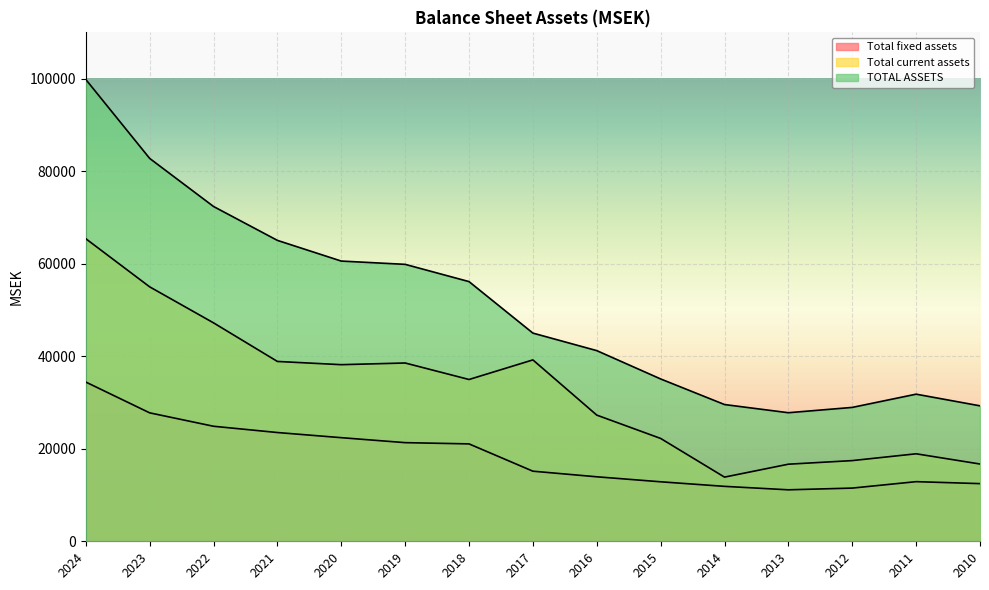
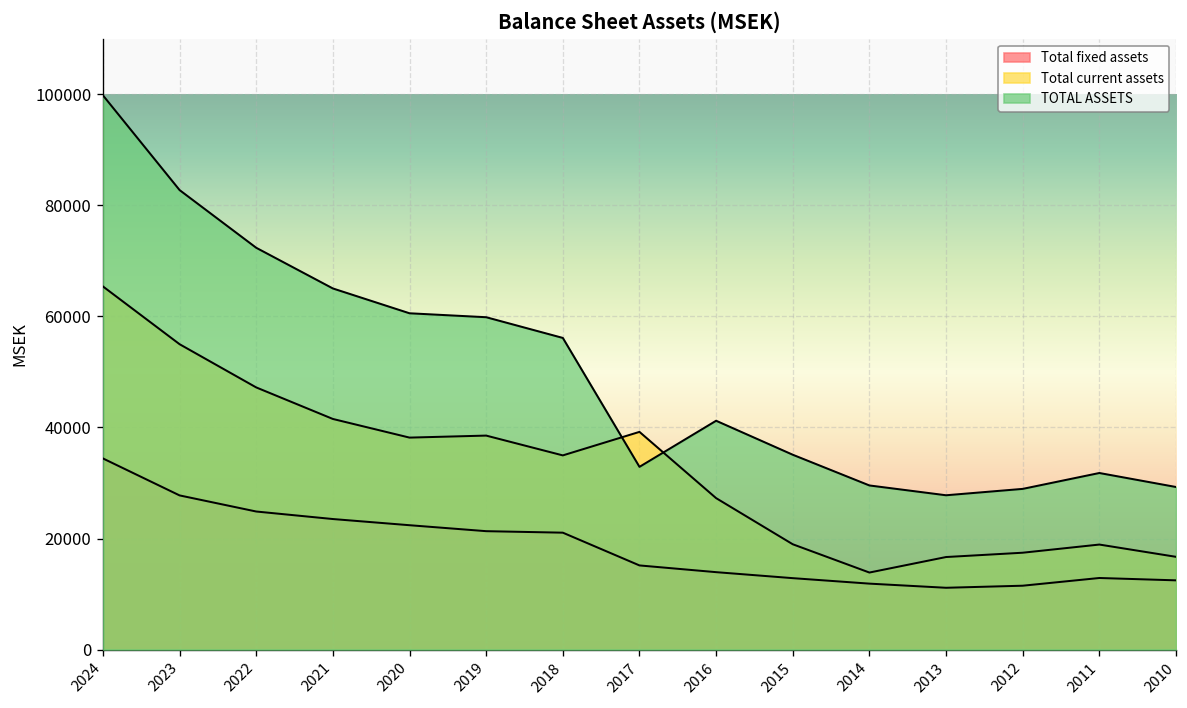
  {
    "Total fixed assets": {
      "2024": 34000,
      "2023": 28000,
      "2022": 25000,
      "2021": 24000,
      "2020": 22000,
      "2019": 21000,
      "2018": 21000,
      "2017": 15000,
      "2016": 14000,
      "2015": 13000,
      "2014": 12000,
      "2013": 11000,
      "2012": 11000,
      "2011": 13000,
      "2010": 12000
    },
    "Total current assets": {
      "2024": 65000,
      "2023": 55000,
      "2022": 47000,
-     "2021": 39000,
+     "2021": 42000,
      "2020": 38000,
      "2019": 39000,
      "2018": 35000,
      "2017": 39000,
      "2016": 27000,
-     "2015": 22000,
+     "2015": 19000,
      "2014": 14000,
      "2013": 17000,
      "2012": 17000,
      "2011": 19000,
      "2010": 17000
    },
    "TOTAL ASSETS": {
      "2024": 100000,
      "2023": 83000,
      "2022": 72000,
      "2021": 65000,
      "2020": 61000,
      "2019": 60000,
      "2018": 56000,
-     "2017": 45000,
+     "2017": 33000,
      "2016": 41000,
      "2015": 35000,
      "2014": 30000,
      "2013": 28000,
      "2012": 29000,
      "2011": 32000,
      "2010": 29000
    }
  }
